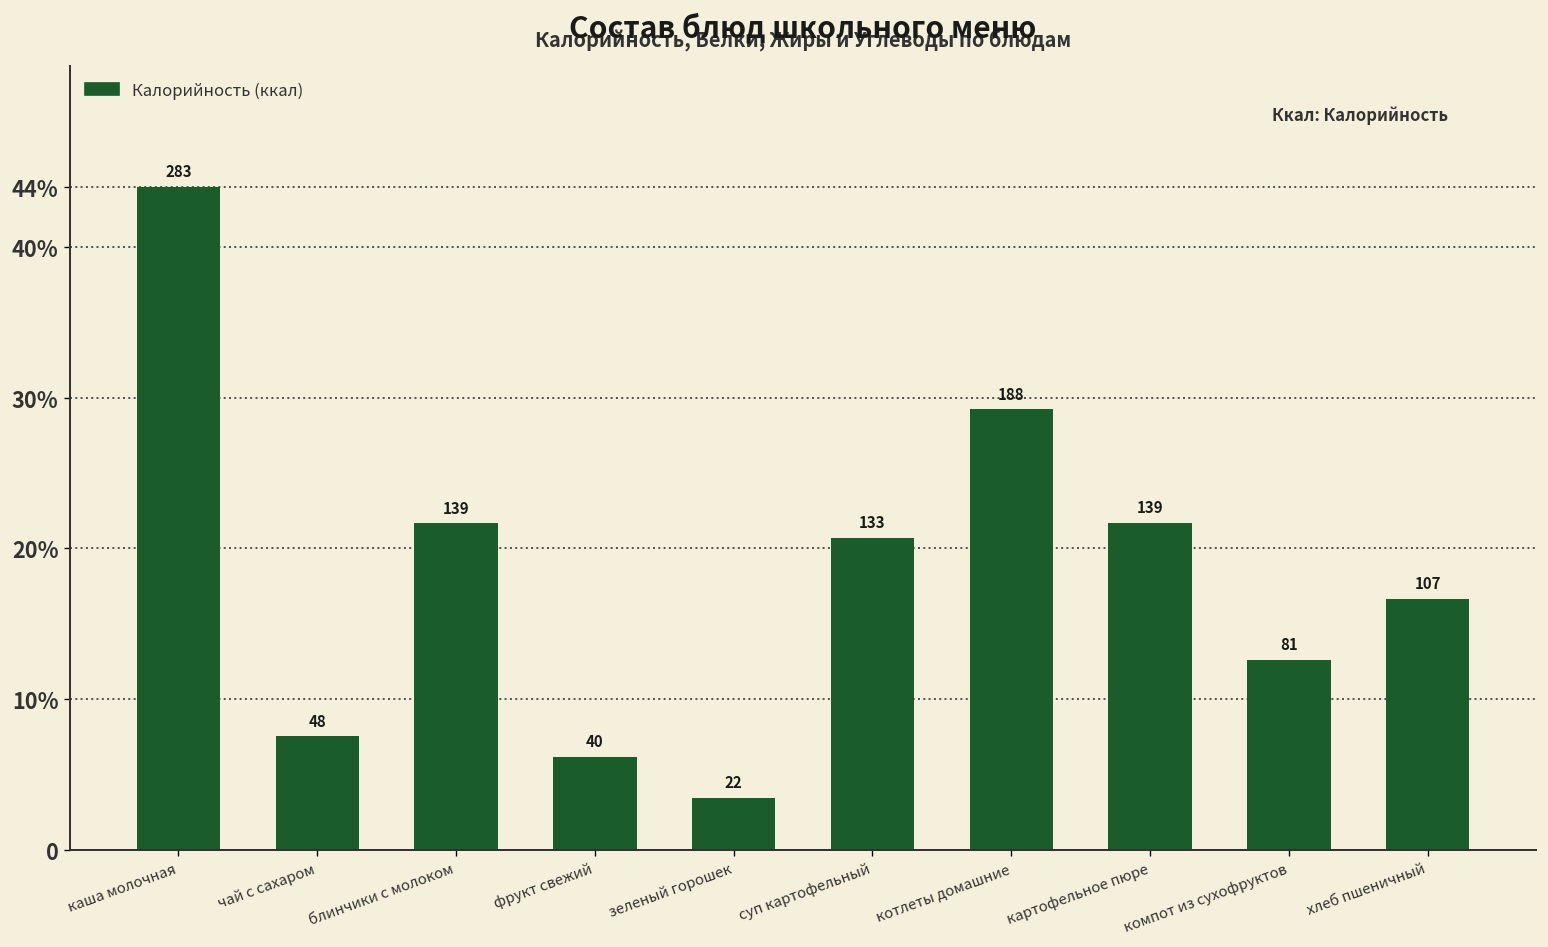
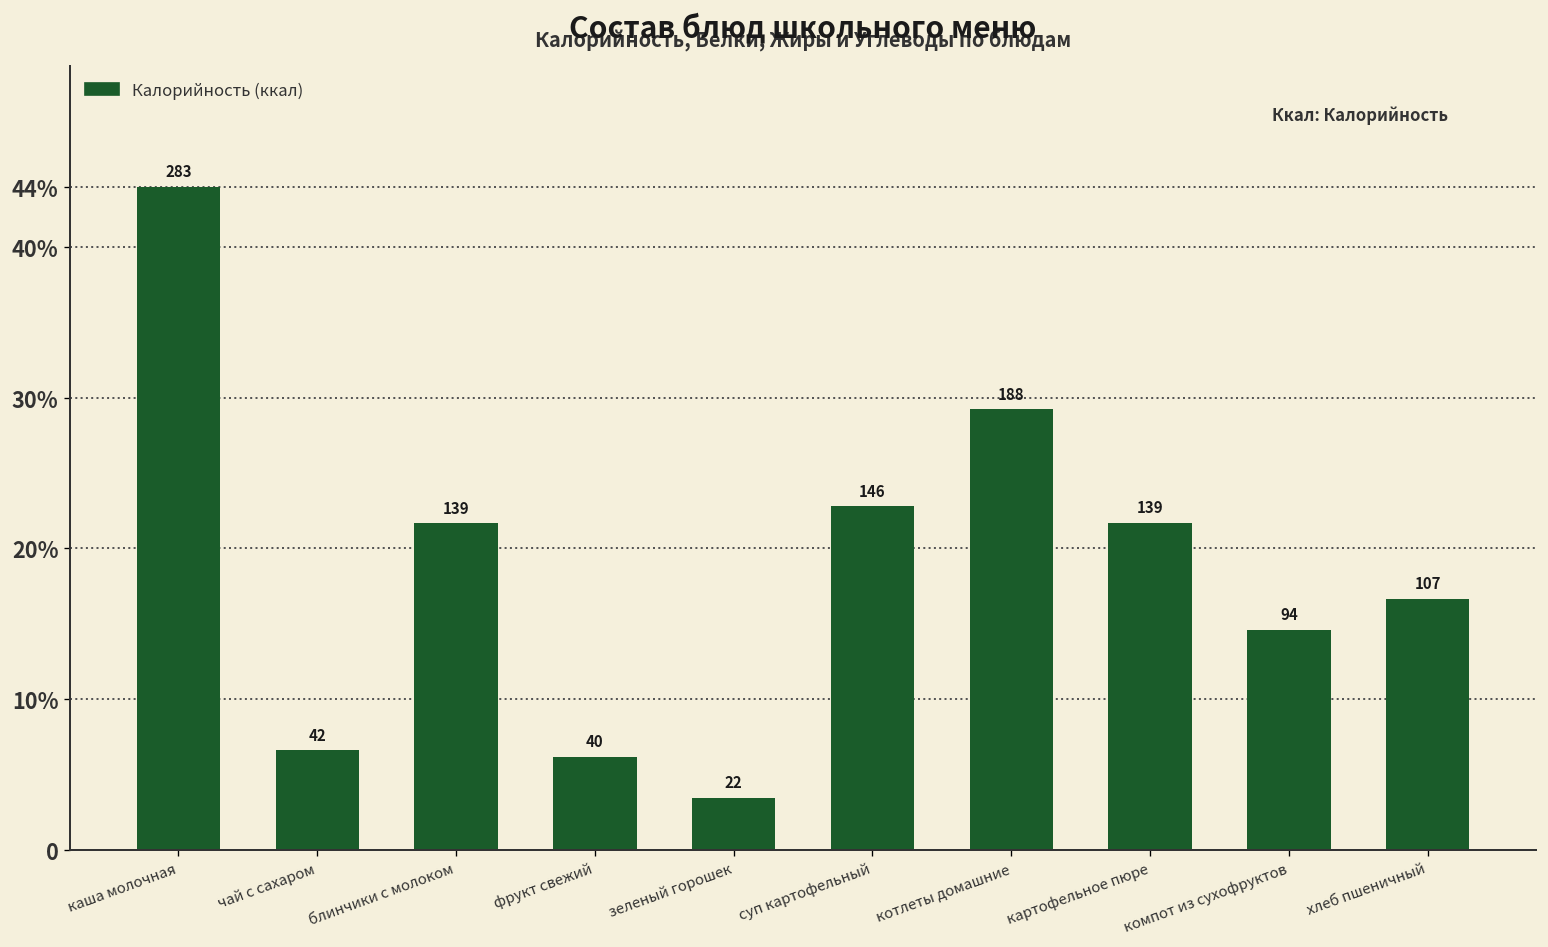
  {
-   "чай с сахаром": 48,
-   "суп картофельный": 133,
-   "компот из сухофруктов": 81
+   "чай с сахаром": 42,
+   "суп картофельный": 146,
+   "компот из сухофруктов": 94
  }
